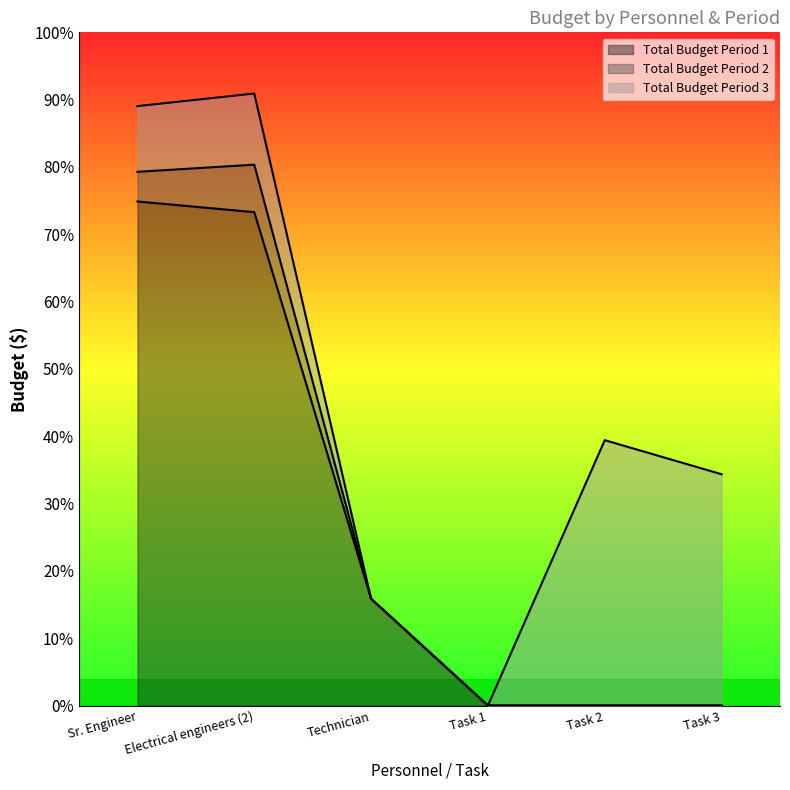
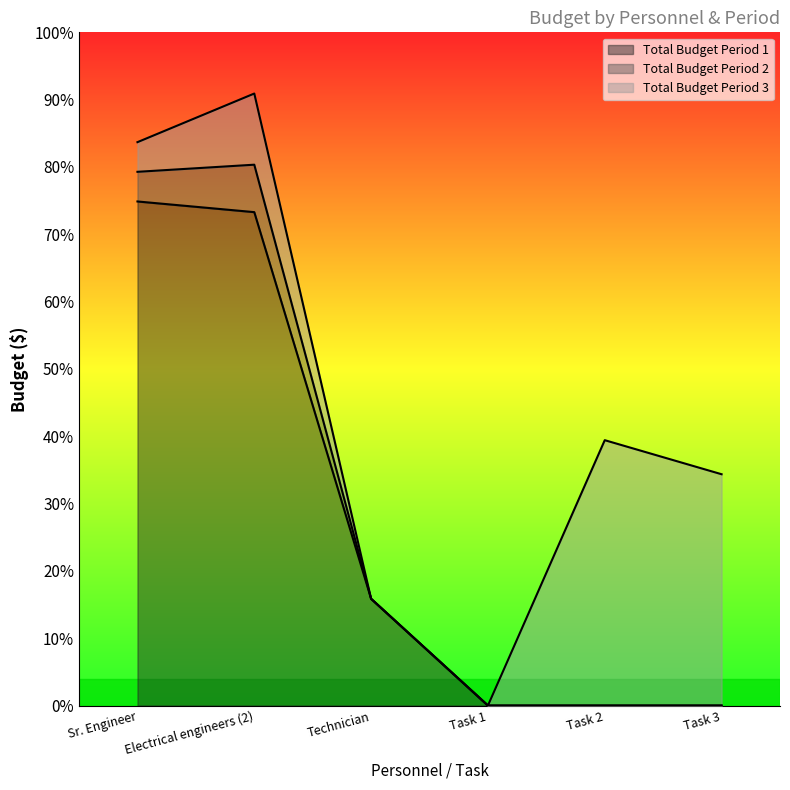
  {
    "Total Budget Period 3": {
-     "Sr. Engineer": "10%",
+     "Sr. Engineer": "4%",
      "Electrical engineers (2)": "11%",
      "Task 2": "39%",
      "Task 3": "34%"
    }
  }
